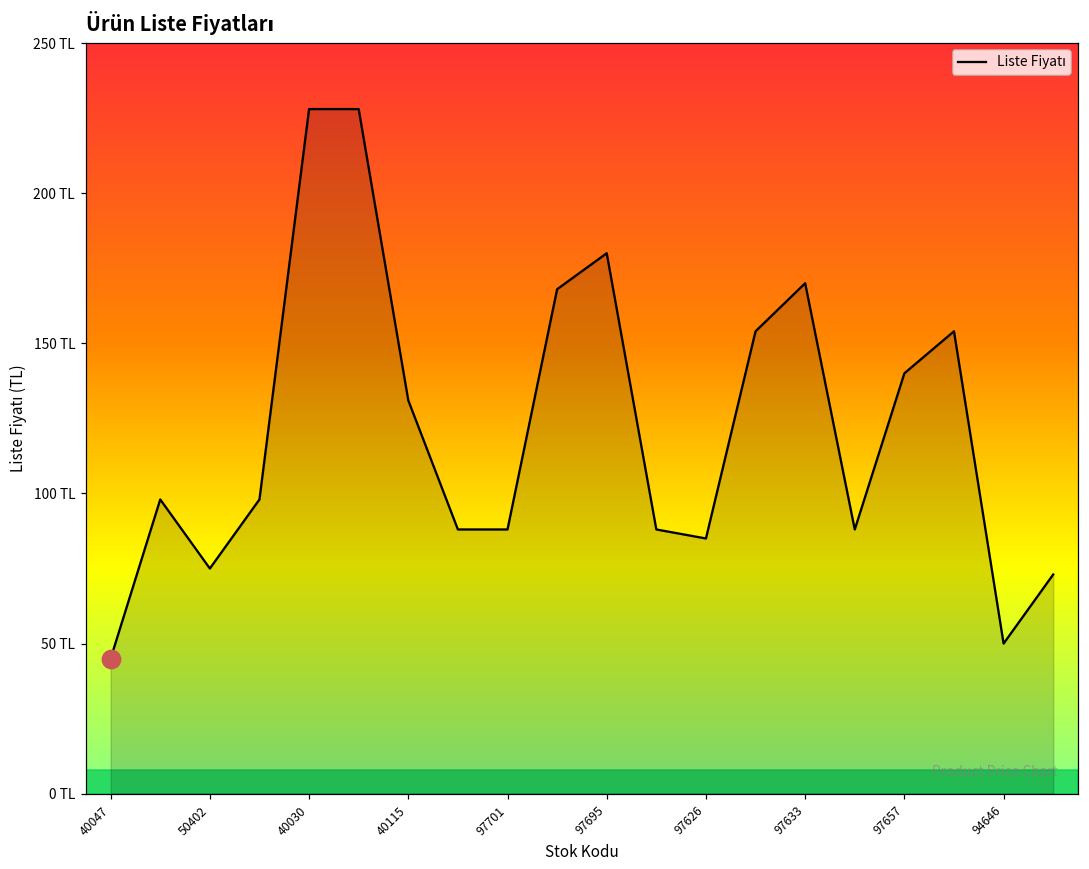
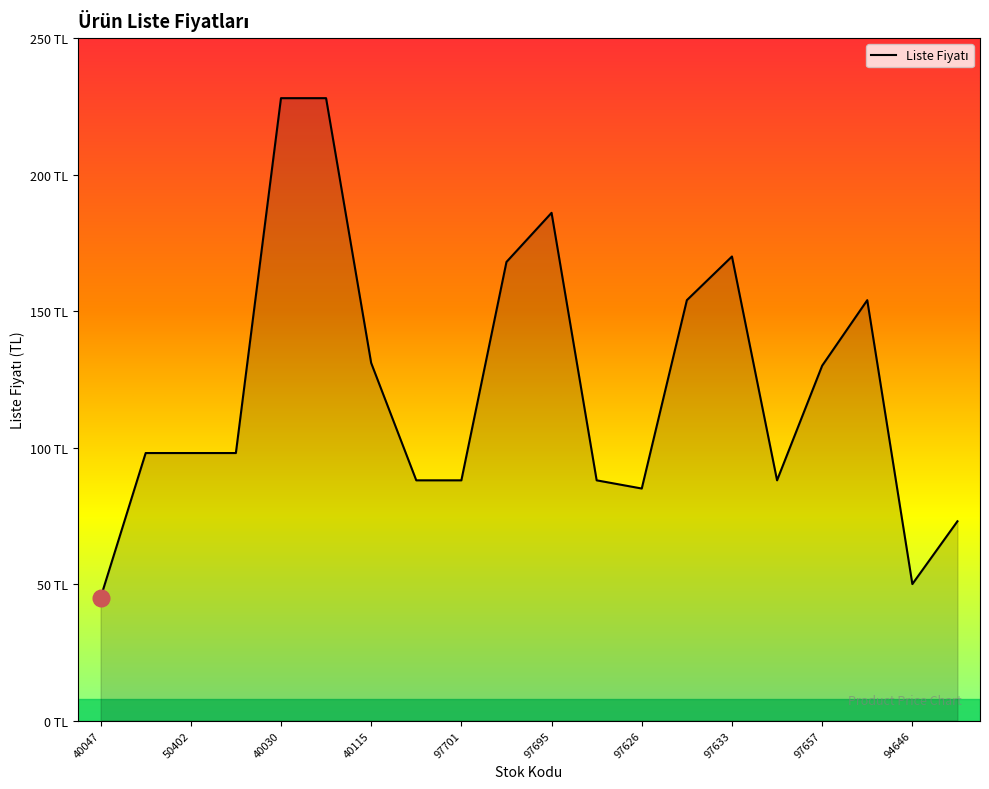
  {
    "Liste Fiyatı": {
-     "50402": "75 TL",
+     "50402": "98 TL",
      "40030": "228 TL",
      "40115": "131 TL",
      "97701": "88 TL",
-     "97695": "180 TL",
+     "97695": "186 TL",
      "97626": "85 TL",
      "97633": "170 TL",
-     "97657": "140 TL",
+     "97657": "130 TL",
      "94646": "50 TL"
    }
  }
